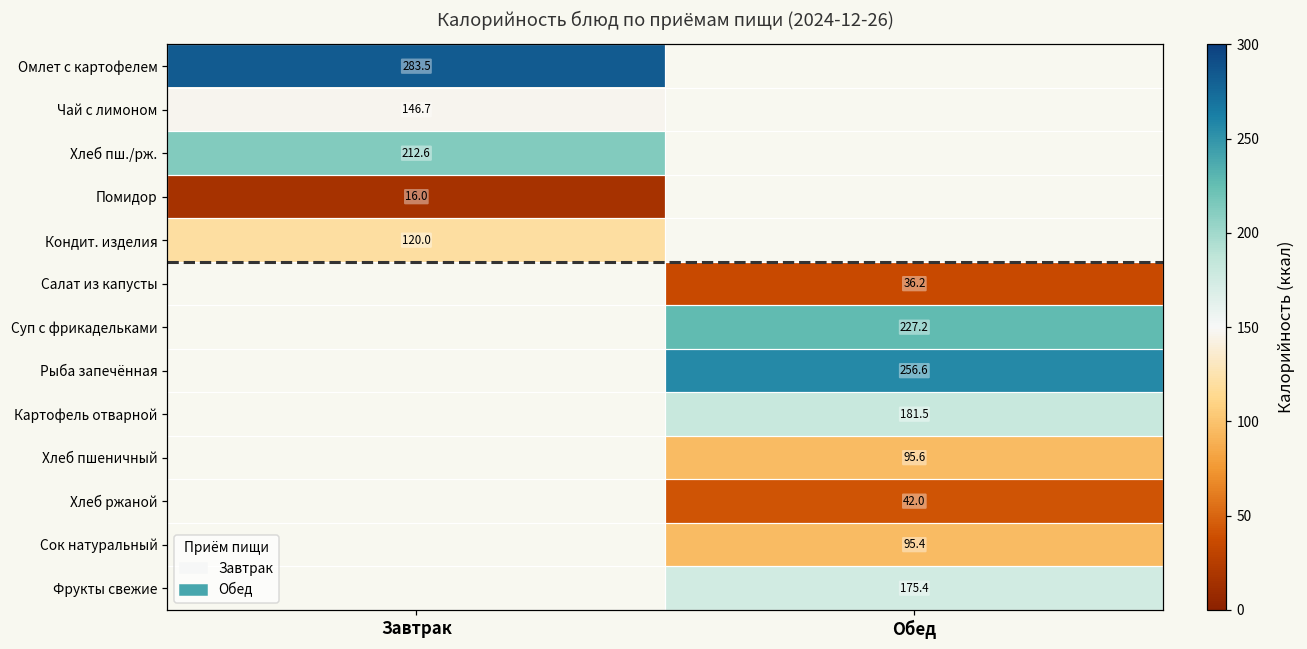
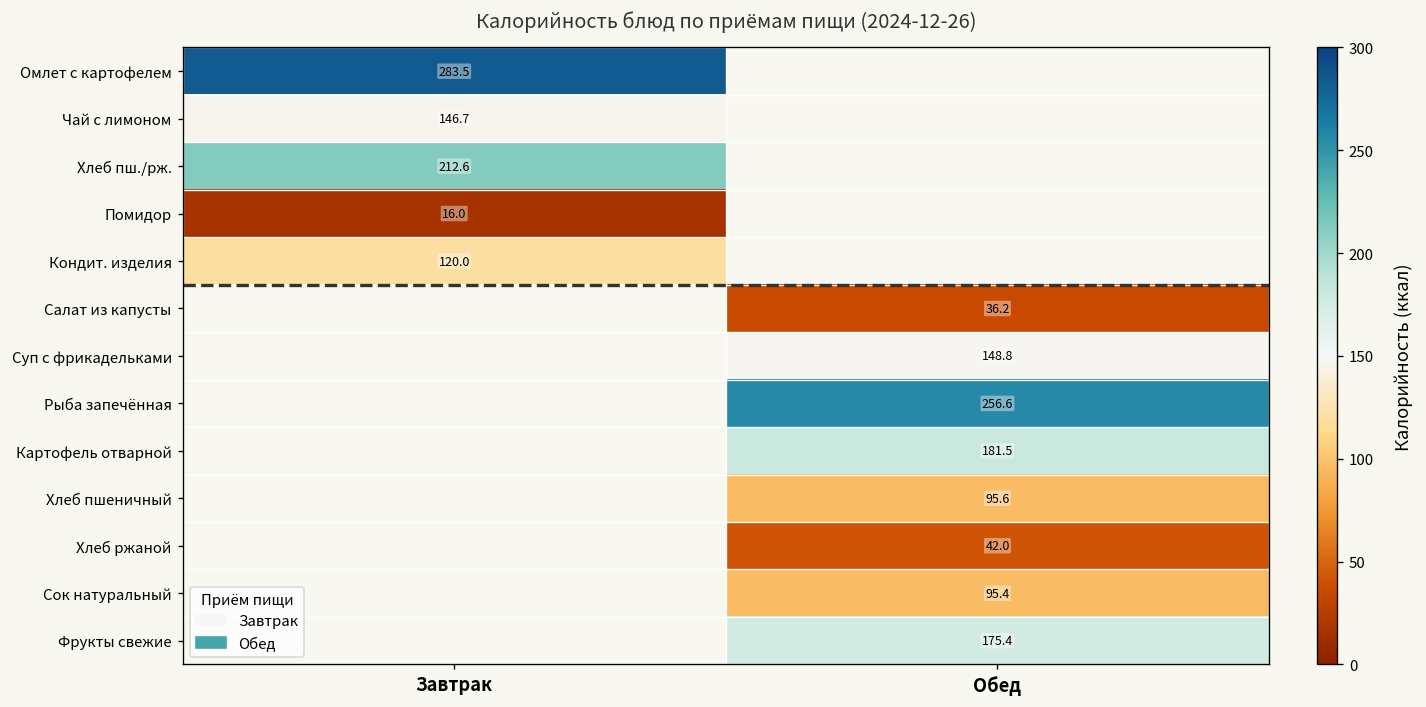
  {
    "Суп с фрикадельками": {
-     "Обед": 227.2
+     "Обед": 148.8
    }
  }
